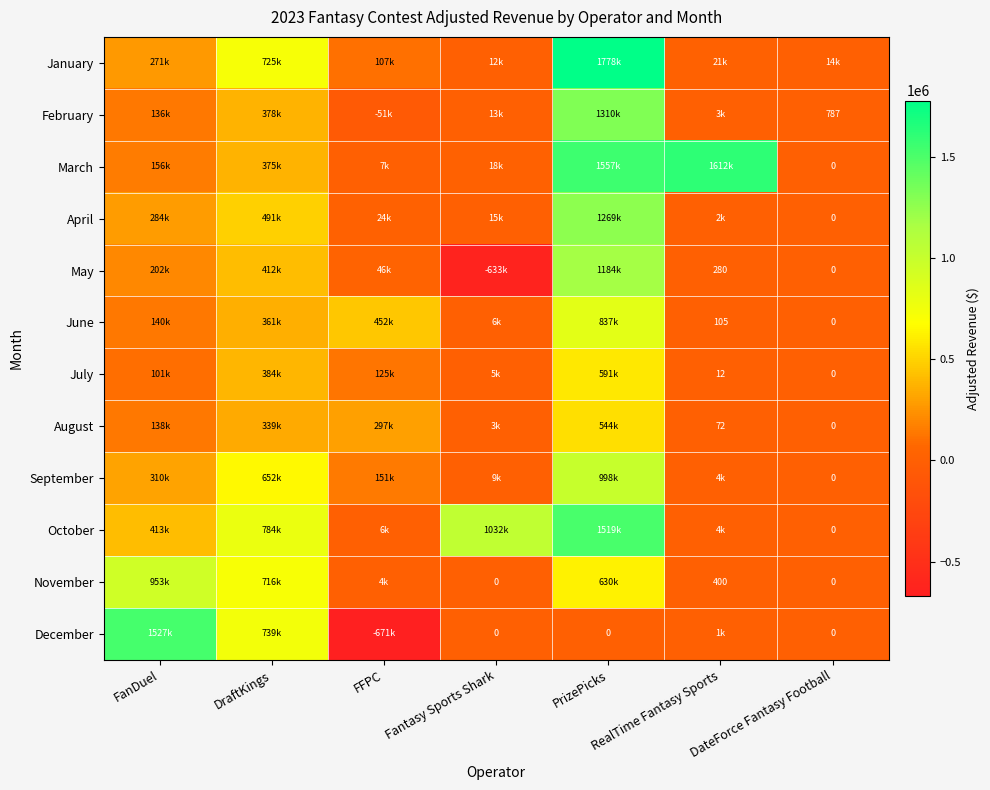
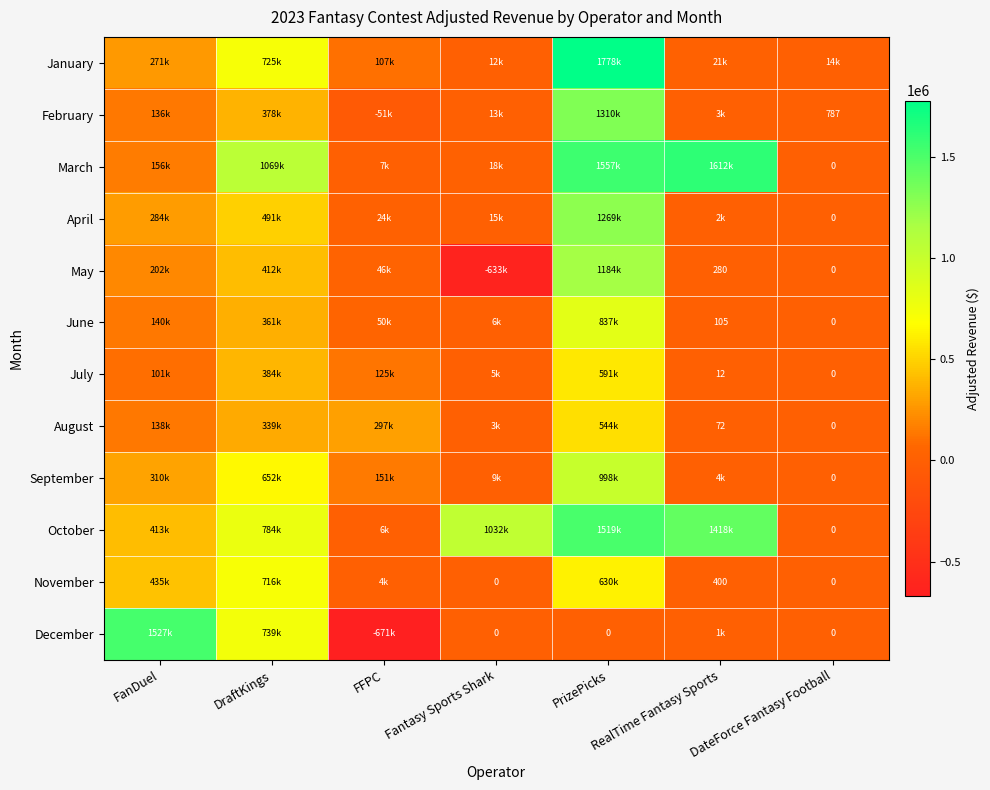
  {
    "January": {
      "FanDuel": "271k",
      "DraftKings": "725k",
      "FFPC": "107k",
      "Fantasy Sports Shark": "12k",
      "PrizePicks": "1778k",
      "RealTime Fantasy Sports": "21k",
      "DateForce Fantasy Football": "14k"
    },
    "February": {
      "FanDuel": "136k",
      "DraftKings": "378k",
      "FFPC": "-51k",
      "Fantasy Sports Shark": "13k",
      "PrizePicks": "1310k",
      "RealTime Fantasy Sports": "3k",
      "DateForce Fantasy Football": "787"
    },
    "March": {
      "FanDuel": "156k",
-     "DraftKings": "375k",
+     "DraftKings": "1069k",
      "FFPC": "7k",
      "Fantasy Sports Shark": "18k",
      "PrizePicks": "1557k",
      "RealTime Fantasy Sports": "1612k",
      "DateForce Fantasy Football": "0"
    },
    "April": {
      "FanDuel": "284k",
      "DraftKings": "491k",
      "FFPC": "24k",
      "Fantasy Sports Shark": "15k",
      "PrizePicks": "1269k",
      "RealTime Fantasy Sports": "2k",
      "DateForce Fantasy Football": "0"
    },
    "May": {
      "FanDuel": "202k",
      "DraftKings": "412k",
      "FFPC": "46k",
      "Fantasy Sports Shark": "-633k",
      "PrizePicks": "1184k",
      "RealTime Fantasy Sports": "280",
      "DateForce Fantasy Football": "0"
    },
    "June": {
      "FanDuel": "140k",
      "DraftKings": "361k",
-     "FFPC": "452k",
+     "FFPC": "50k",
      "Fantasy Sports Shark": "6k",
      "PrizePicks": "837k",
      "RealTime Fantasy Sports": "105",
      "DateForce Fantasy Football": "0"
    },
    "July": {
      "FanDuel": "101k",
      "DraftKings": "384k",
      "FFPC": "125k",
      "Fantasy Sports Shark": "5k",
      "PrizePicks": "591k",
      "RealTime Fantasy Sports": "12",
      "DateForce Fantasy Football": "0"
    },
    "August": {
      "FanDuel": "138k",
      "DraftKings": "339k",
      "FFPC": "297k",
      "Fantasy Sports Shark": "3k",
      "PrizePicks": "544k",
      "RealTime Fantasy Sports": "72",
      "DateForce Fantasy Football": "0"
    },
    "September": {
      "FanDuel": "310k",
      "DraftKings": "652k",
      "FFPC": "151k",
      "Fantasy Sports Shark": "9k",
      "PrizePicks": "998k",
      "RealTime Fantasy Sports": "4k",
      "DateForce Fantasy Football": "0"
    },
    "October": {
      "FanDuel": "413k",
      "DraftKings": "784k",
      "FFPC": "6k",
      "Fantasy Sports Shark": "1032k",
      "PrizePicks": "1519k",
-     "RealTime Fantasy Sports": "4k",
+     "RealTime Fantasy Sports": "1418k",
      "DateForce Fantasy Football": "0"
    },
    "November": {
-     "FanDuel": "953k",
+     "FanDuel": "435k",
      "DraftKings": "716k",
      "FFPC": "4k",
      "Fantasy Sports Shark": "0",
      "PrizePicks": "630k",
      "RealTime Fantasy Sports": "400",
      "DateForce Fantasy Football": "0"
    },
    "December": {
      "FanDuel": "1527k",
      "DraftKings": "739k",
      "FFPC": "-671k",
      "Fantasy Sports Shark": "0",
      "PrizePicks": "0",
      "RealTime Fantasy Sports": "1k",
      "DateForce Fantasy Football": "0"
    }
  }
